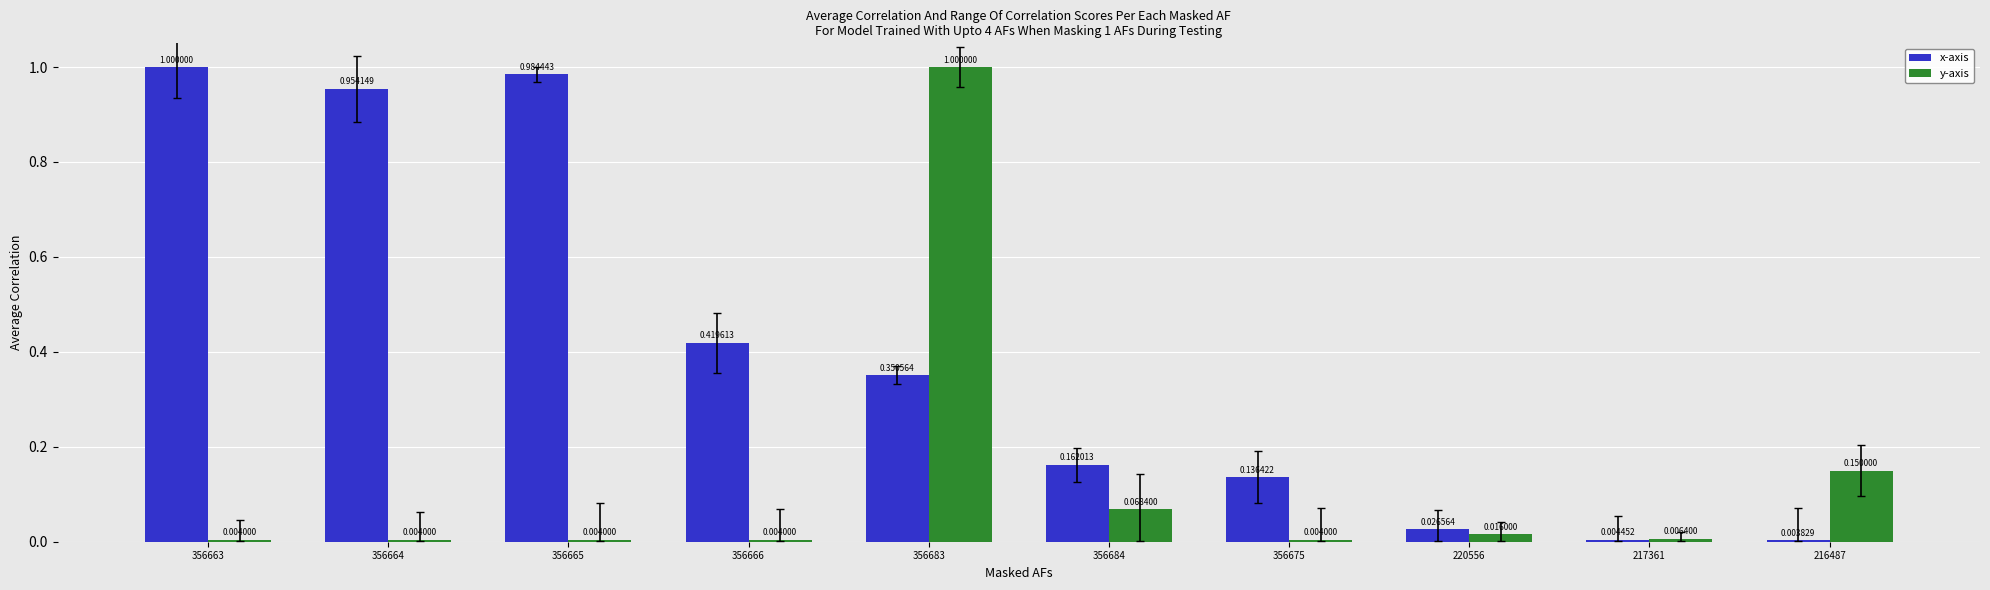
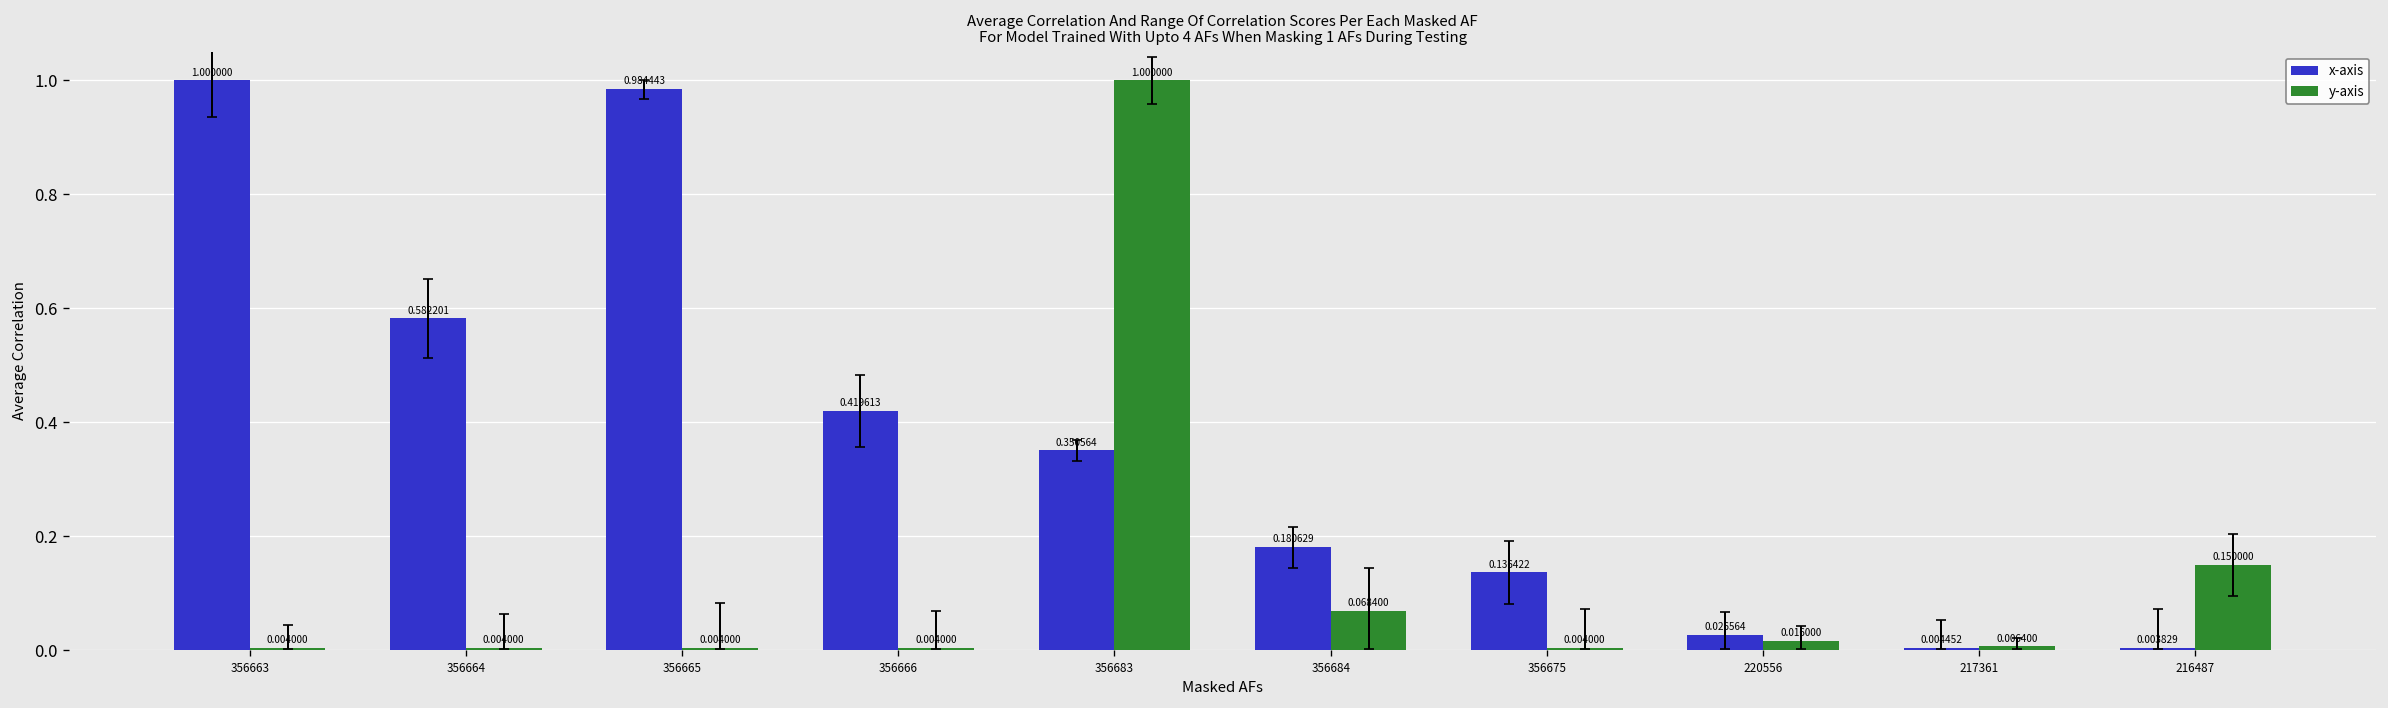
  {
    "x-axis": {
      "356663": 1.000000,
-     "356664": 0.954149,
+     "356664": 0.582201,
      "356666": 0.419613,
-     "356684": 0.162013,
+     "356684": 0.180629,
      "356675": 0.136422,
      "220556": 0.026564,
      "217361": 0.004452,
      "216487": 0.003829
    },
    "y-axis": {
      "356663": 0.004000,
      "356664": 0.004000,
      "356665": 0.004000,
      "356666": 0.004000,
      "356683": 1.000000,
      "356684": 0.068400,
      "356675": 0.004000,
      "216487": 0.150000
    }
  }
